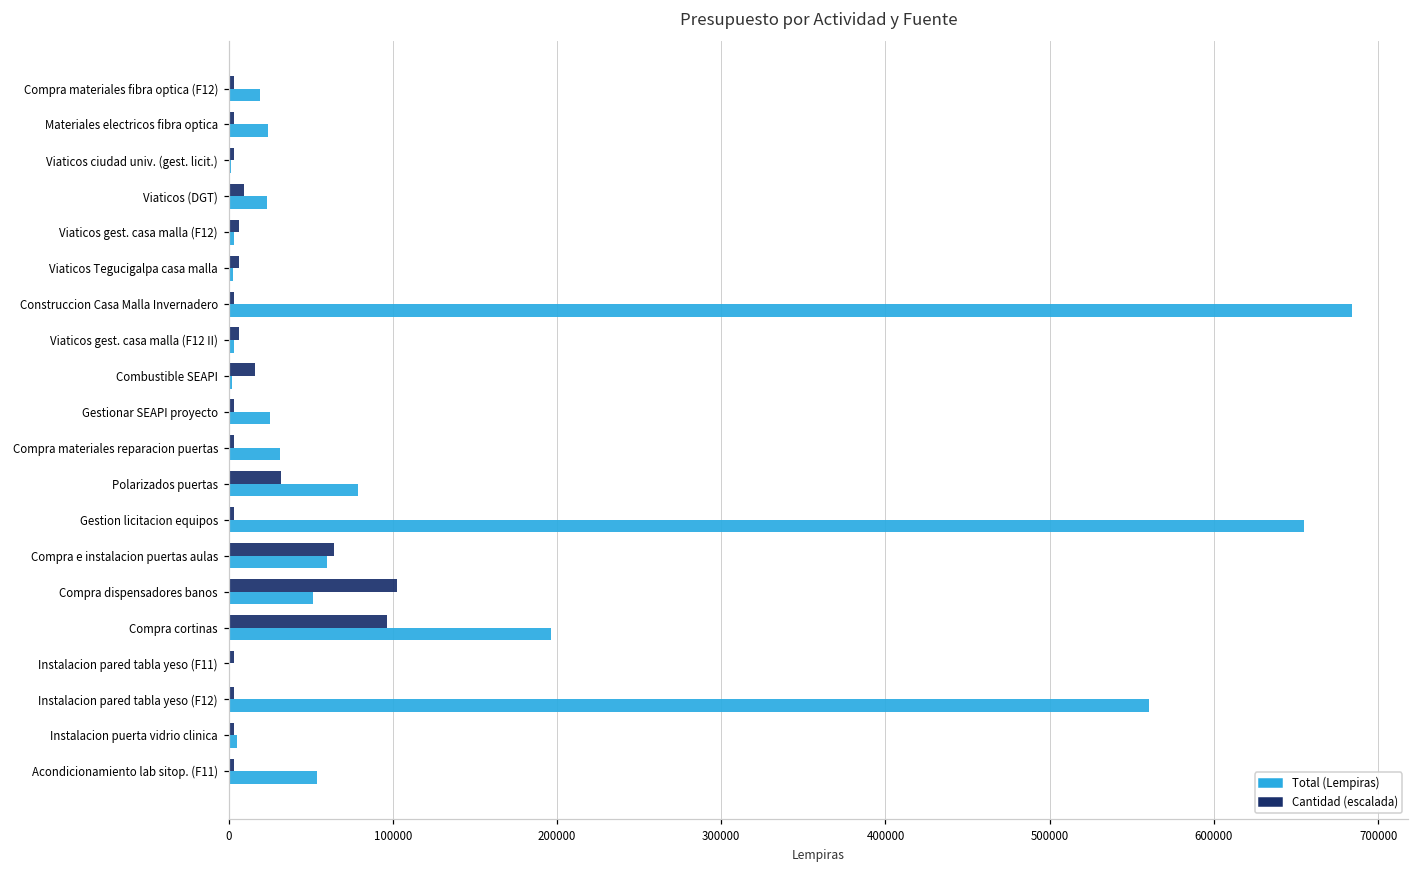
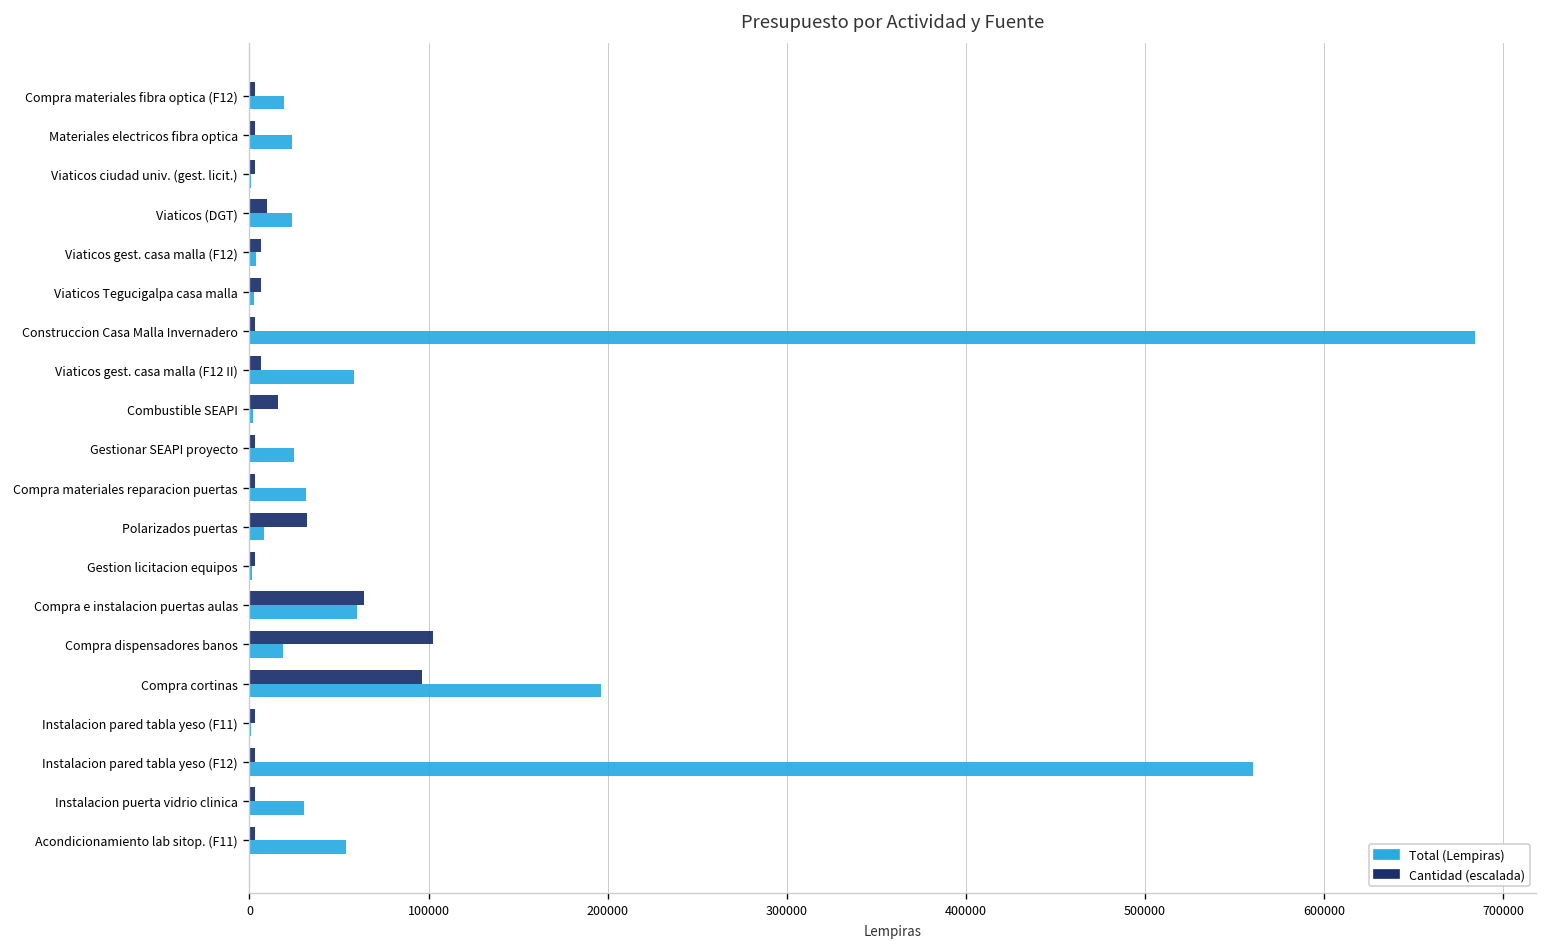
  {
    "Total (Lempiras)": {
      "Compra materiales fibra optica (F12)": 19000,
      "Materiales electricos fibra optica": 24000,
      "Viaticos (DGT)": 24000,
      "Viaticos gest. casa malla (F12)": 4000,
      "Viaticos Tegucigalpa casa malla": 3000,
      "Construccion Casa Malla Invernadero": 684000,
-     "Viaticos gest. casa malla (F12 II)": 4000,
+     "Viaticos gest. casa malla (F12 II)": 58000,
      "Combustible SEAPI": 2000,
      "Gestionar SEAPI proyecto": 25000,
      "Compra materiales reparacion puertas": 31000,
-     "Polarizados puertas": 79000,
-     "Gestion licitacion equipos": 655000,
+     "Polarizados puertas": 8000,
+     "Gestion licitacion equipos": 1000,
      "Compra e instalacion puertas aulas": 60000,
-     "Compra dispensadores banos": 51000,
+     "Compra dispensadores banos": 19000,
      "Compra cortinas": 196000,
      "Instalacion pared tabla yeso (F12)": 560000,
-     "Instalacion puerta vidrio clinica": 5000,
+     "Instalacion puerta vidrio clinica": 30000,
      "Acondicionamiento lab sitop. (F11)": 54000
    },
    "Cantidad (escalada)": {
      "Compra materiales fibra optica (F12)": 3000,
      "Materiales electricos fibra optica": 3000,
      "Viaticos ciudad univ. (gest. licit.)": 3000,
      "Viaticos (DGT)": 10000,
      "Viaticos gest. casa malla (F12)": 6000,
      "Viaticos Tegucigalpa casa malla": 6000,
      "Construccion Casa Malla Invernadero": 3000,
      "Viaticos gest. casa malla (F12 II)": 6000,
      "Combustible SEAPI": 16000,
      "Gestionar SEAPI proyecto": 3000,
      "Compra materiales reparacion puertas": 3000,
      "Polarizados puertas": 32000,
      "Gestion licitacion equipos": 3000,
      "Compra e instalacion puertas aulas": 64000,
      "Compra dispensadores banos": 103000,
      "Compra cortinas": 96000,
      "Instalacion pared tabla yeso (F11)": 3000,
      "Instalacion pared tabla yeso (F12)": 3000,
      "Instalacion puerta vidrio clinica": 3000,
      "Acondicionamiento lab sitop. (F11)": 3000
    }
  }
